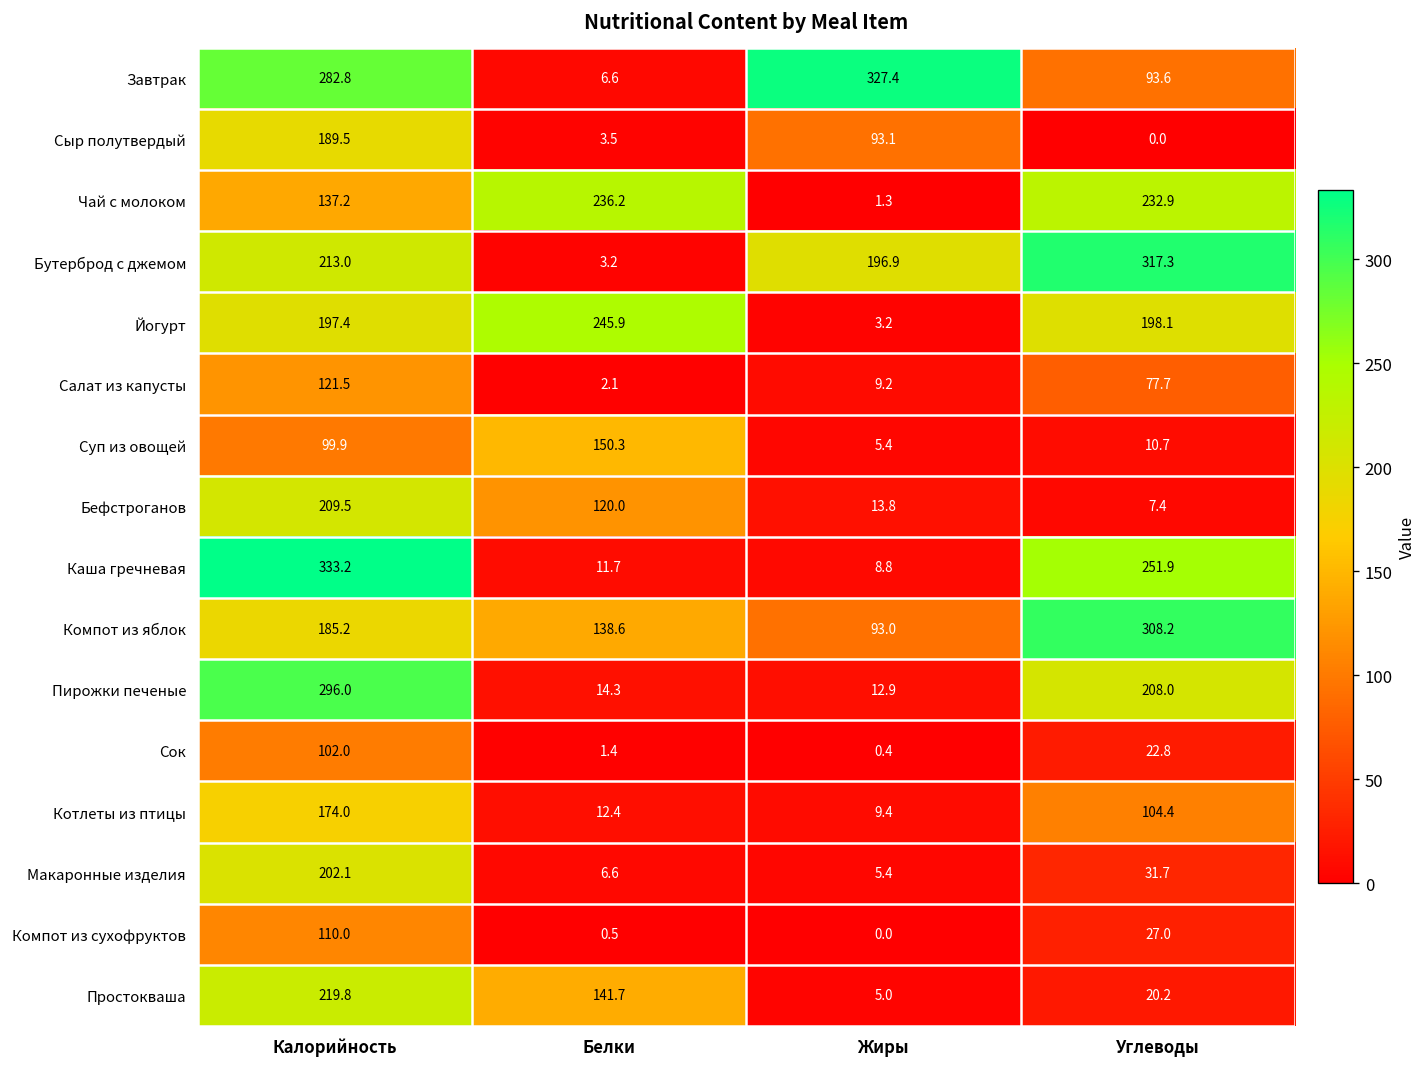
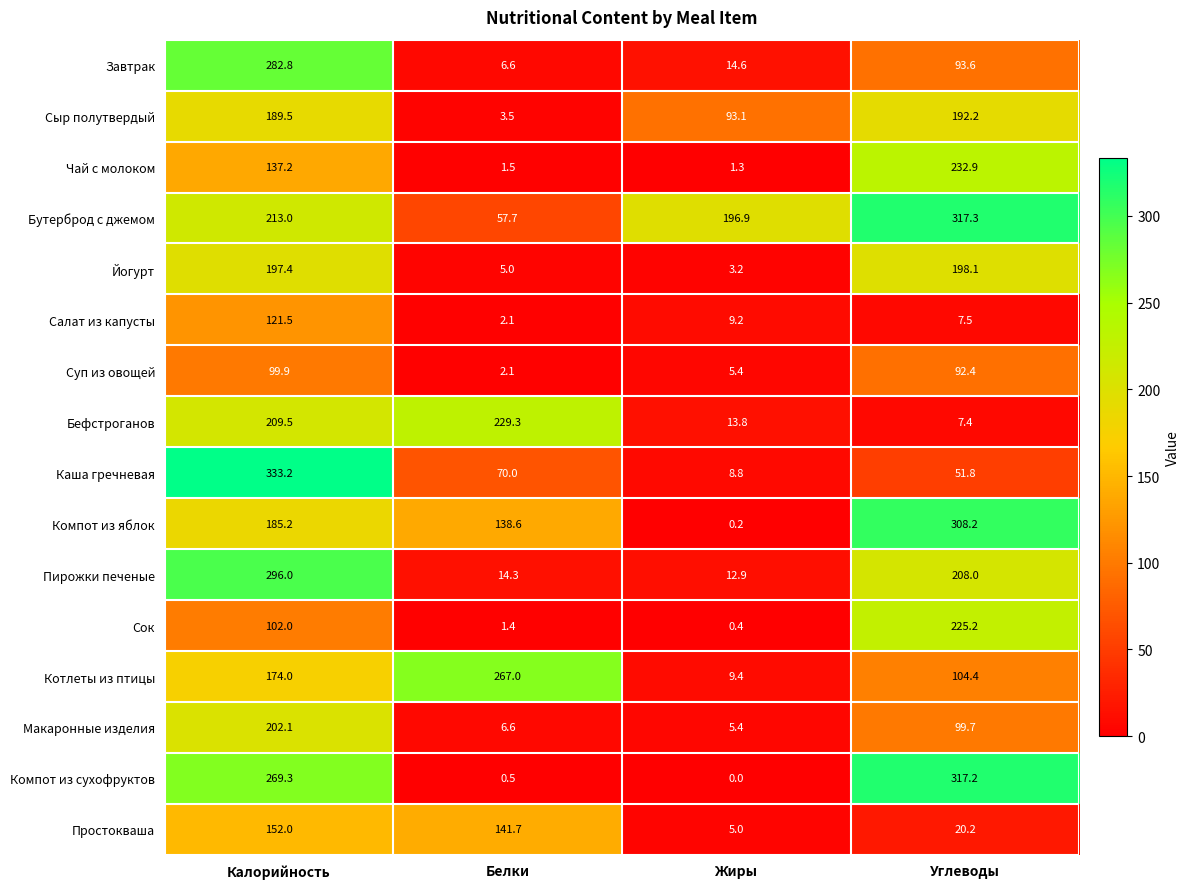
  {
    "Завтрак": {
      "Калорийность": 282.8,
      "Белки": 6.6,
-     "Жиры": 327.4,
+     "Жиры": 14.6,
      "Углеводы": 93.6
    },
    "Сыр полутвердый": {
      "Калорийность": 189.5,
      "Белки": 3.5,
      "Жиры": 93.1,
-     "Углеводы": 0.0
+     "Углеводы": 192.2
    },
    "Чай с молоком": {
      "Калорийность": 137.2,
-     "Белки": 236.2,
+     "Белки": 1.5,
      "Жиры": 1.3,
      "Углеводы": 232.9
    },
    "Бутерброд с джемом": {
      "Калорийность": 213.0,
-     "Белки": 3.2,
+     "Белки": 57.7,
      "Жиры": 196.9,
      "Углеводы": 317.3
    },
    "Йогурт": {
      "Калорийность": 197.4,
-     "Белки": 245.9,
+     "Белки": 5.0,
      "Жиры": 3.2,
      "Углеводы": 198.1
    },
    "Салат из капусты": {
      "Калорийность": 121.5,
      "Белки": 2.1,
      "Жиры": 9.2,
-     "Углеводы": 77.7
+     "Углеводы": 7.5
    },
    "Суп из овощей": {
      "Калорийность": 99.9,
-     "Белки": 150.3,
+     "Белки": 2.1,
      "Жиры": 5.4,
-     "Углеводы": 10.7
+     "Углеводы": 92.4
    },
    "Бефстроганов": {
      "Калорийность": 209.5,
-     "Белки": 120.0,
+     "Белки": 229.3,
      "Жиры": 13.8,
      "Углеводы": 7.4
    },
    "Каша гречневая": {
      "Калорийность": 333.2,
-     "Белки": 11.7,
+     "Белки": 70.0,
      "Жиры": 8.8,
-     "Углеводы": 251.9
+     "Углеводы": 51.8
    },
    "Компот из яблок": {
      "Калорийность": 185.2,
      "Белки": 138.6,
-     "Жиры": 93.0,
+     "Жиры": 0.2,
      "Углеводы": 308.2
    },
    "Пирожки печеные": {
      "Калорийность": 296.0,
      "Белки": 14.3,
      "Жиры": 12.9,
      "Углеводы": 208.0
    },
    "Сок": {
      "Калорийность": 102.0,
      "Белки": 1.4,
      "Жиры": 0.4,
-     "Углеводы": 22.8
+     "Углеводы": 225.2
    },
    "Котлеты из птицы": {
      "Калорийность": 174.0,
-     "Белки": 12.4,
+     "Белки": 267.0,
      "Жиры": 9.4,
      "Углеводы": 104.4
    },
    "Макаронные изделия": {
      "Калорийность": 202.1,
      "Белки": 6.6,
      "Жиры": 5.4,
-     "Углеводы": 31.7
+     "Углеводы": 99.7
    },
    "Компот из сухофруктов": {
-     "Калорийность": 110.0,
+     "Калорийность": 269.3,
      "Белки": 0.5,
      "Жиры": 0.0,
-     "Углеводы": 27.0
+     "Углеводы": 317.2
    },
    "Простокваша": {
-     "Калорийность": 219.8,
+     "Калорийность": 152.0,
      "Белки": 141.7,
      "Жиры": 5.0,
      "Углеводы": 20.2
    }
  }
